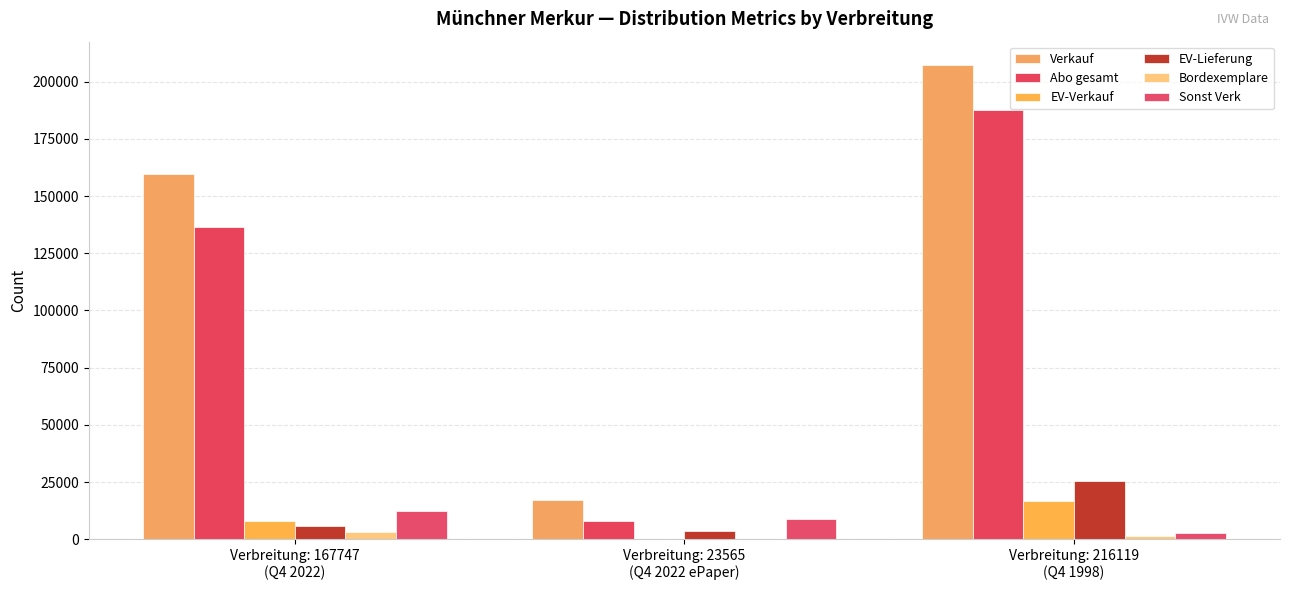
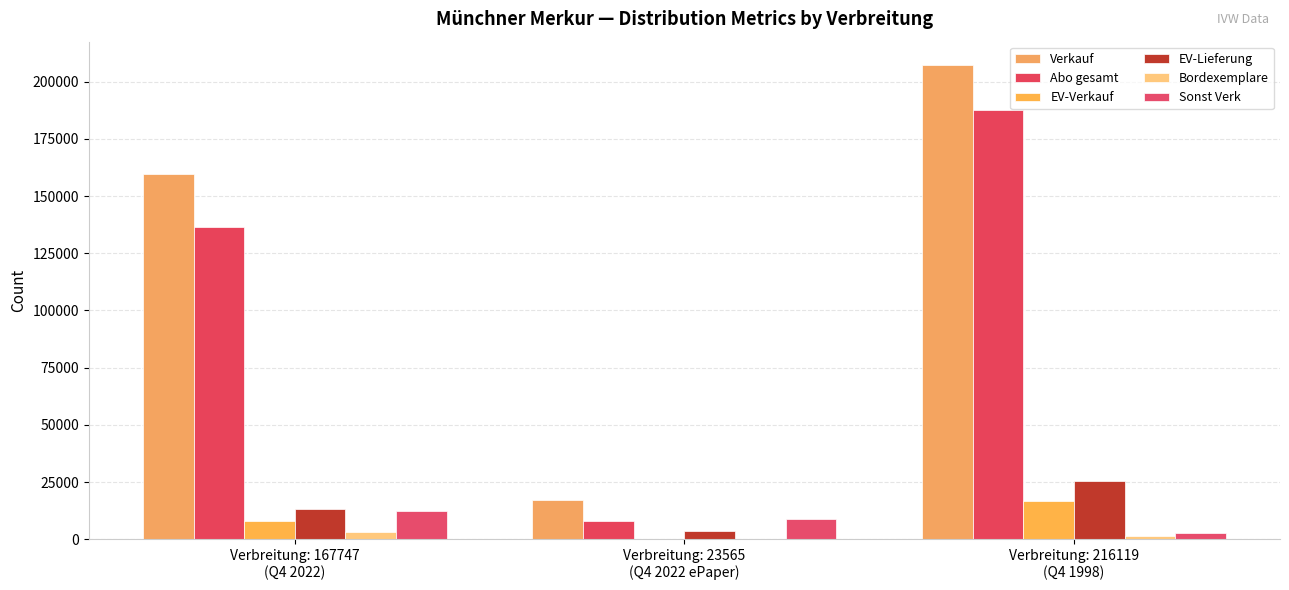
  {
    "EV-Lieferung": {
-     "Verbreitung: 167747 (Q4 2022)": 6000,
+     "Verbreitung: 167747 (Q4 2022)": 13000,
      "Verbreitung: 23565 (Q4 2022 ePaper)": 4000,
      "Verbreitung: 216119 (Q4 1998)": 25000
    }
  }
